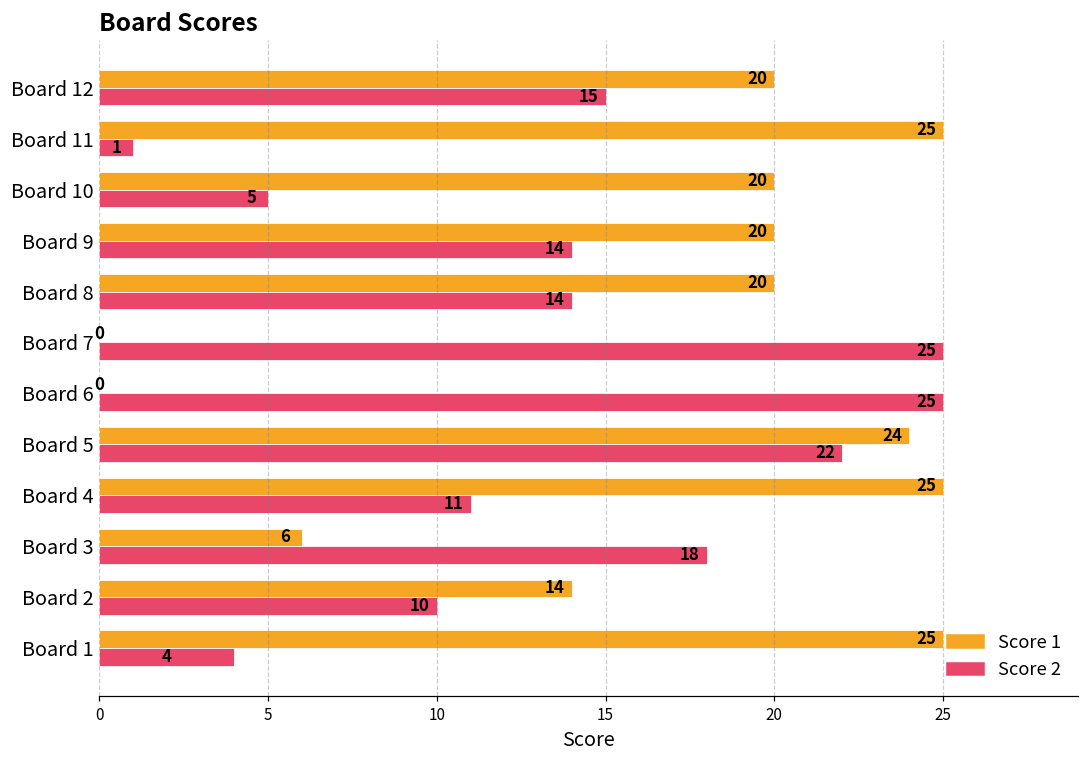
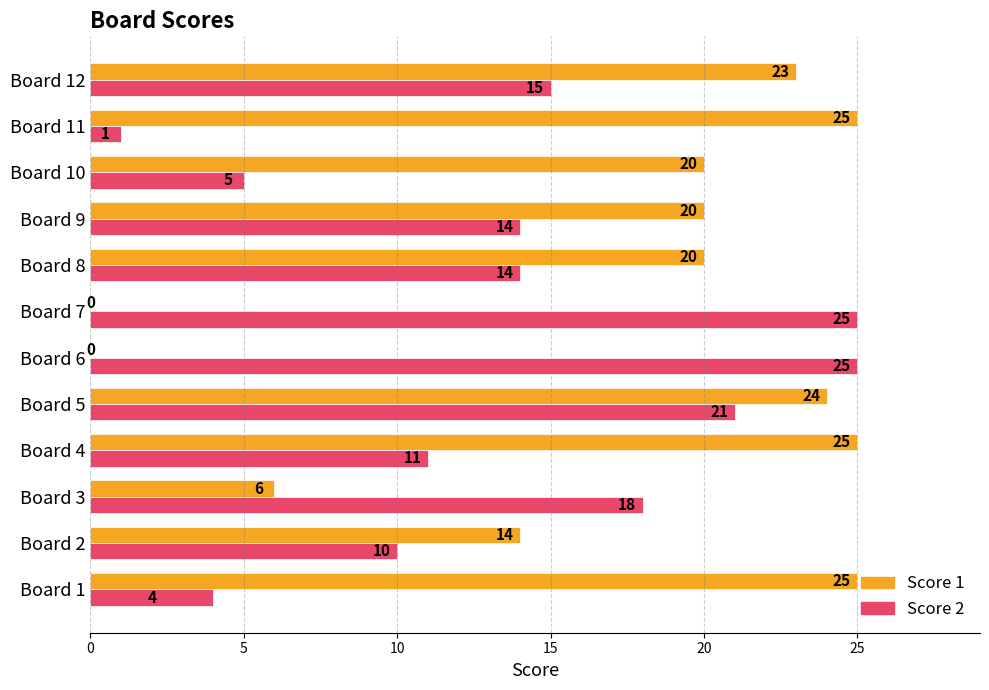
  {
    "Score 1": {
-     "Board 12": 20,
+     "Board 12": 23,
      "Board 11": 25,
      "Board 10": 20,
      "Board 9": 20,
      "Board 8": 20,
      "Board 7": 0,
      "Board 6": 0,
      "Board 5": 24,
      "Board 4": 25,
      "Board 3": 6,
      "Board 2": 14,
      "Board 1": 25
    },
    "Score 2": {
      "Board 12": 15,
      "Board 11": 1,
      "Board 10": 5,
      "Board 9": 14,
      "Board 8": 14,
      "Board 7": 25,
      "Board 6": 25,
-     "Board 5": 22,
+     "Board 5": 21,
      "Board 4": 11,
      "Board 3": 18,
      "Board 2": 10,
      "Board 1": 4
    }
  }
